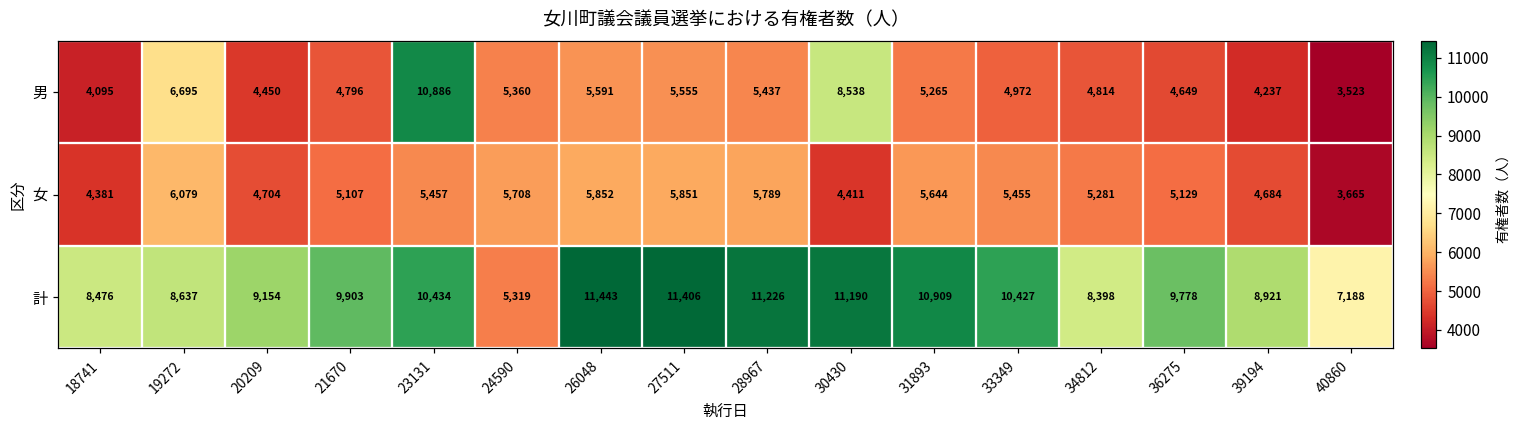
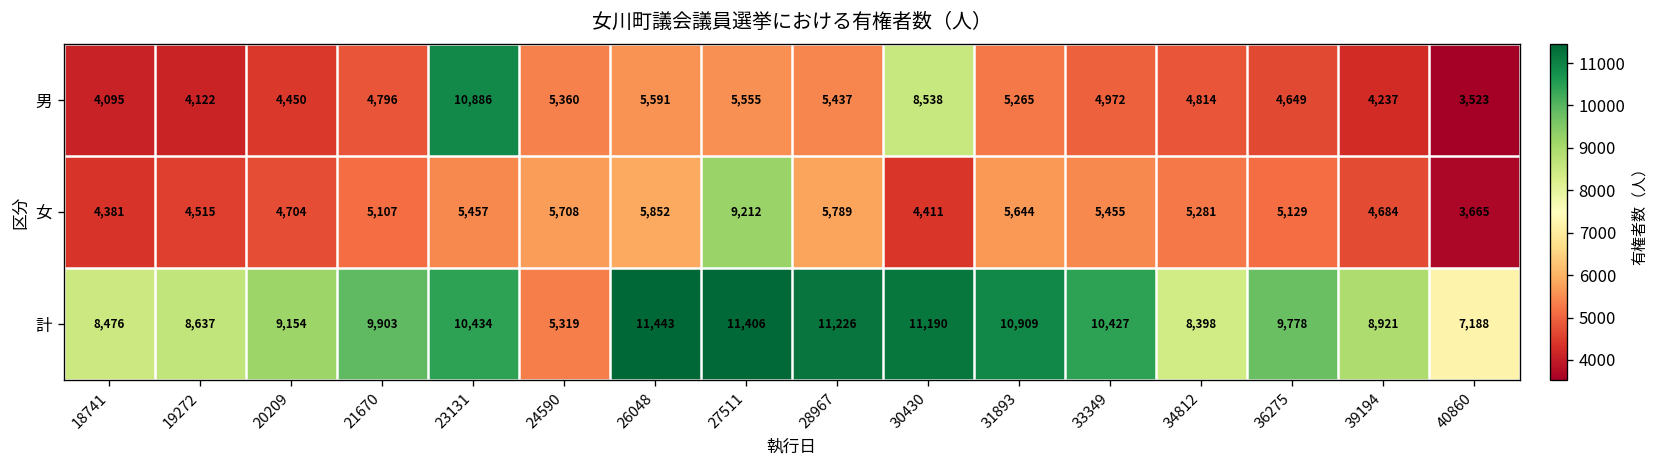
  {
    "男": {
      "18741": "4,095",
-     "19272": "6,695",
+     "19272": "4,122",
      "20209": "4,450",
      "21670": "4,796",
      "23131": "10,886",
      "24590": "5,360",
      "26048": "5,591",
      "27511": "5,555",
      "28967": "5,437",
      "30430": "8,538",
      "31893": "5,265",
      "33349": "4,972",
      "34812": "4,814",
      "36275": "4,649",
      "39194": "4,237",
      "40860": "3,523"
    },
    "女": {
      "18741": "4,381",
-     "19272": "6,079",
+     "19272": "4,515",
      "20209": "4,704",
      "21670": "5,107",
      "23131": "5,457",
      "24590": "5,708",
      "26048": "5,852",
-     "27511": "5,851",
+     "27511": "9,212",
      "28967": "5,789",
      "30430": "4,411",
      "31893": "5,644",
      "33349": "5,455",
      "34812": "5,281",
      "36275": "5,129",
      "39194": "4,684",
      "40860": "3,665"
    },
    "計": {
      "18741": "8,476",
      "19272": "8,637",
      "20209": "9,154",
      "21670": "9,903",
      "23131": "10,434",
      "24590": "5,319",
      "26048": "11,443",
      "27511": "11,406",
      "28967": "11,226",
      "30430": "11,190",
      "31893": "10,909",
      "33349": "10,427",
      "34812": "8,398",
      "36275": "9,778",
      "39194": "8,921",
      "40860": "7,188"
    }
  }
